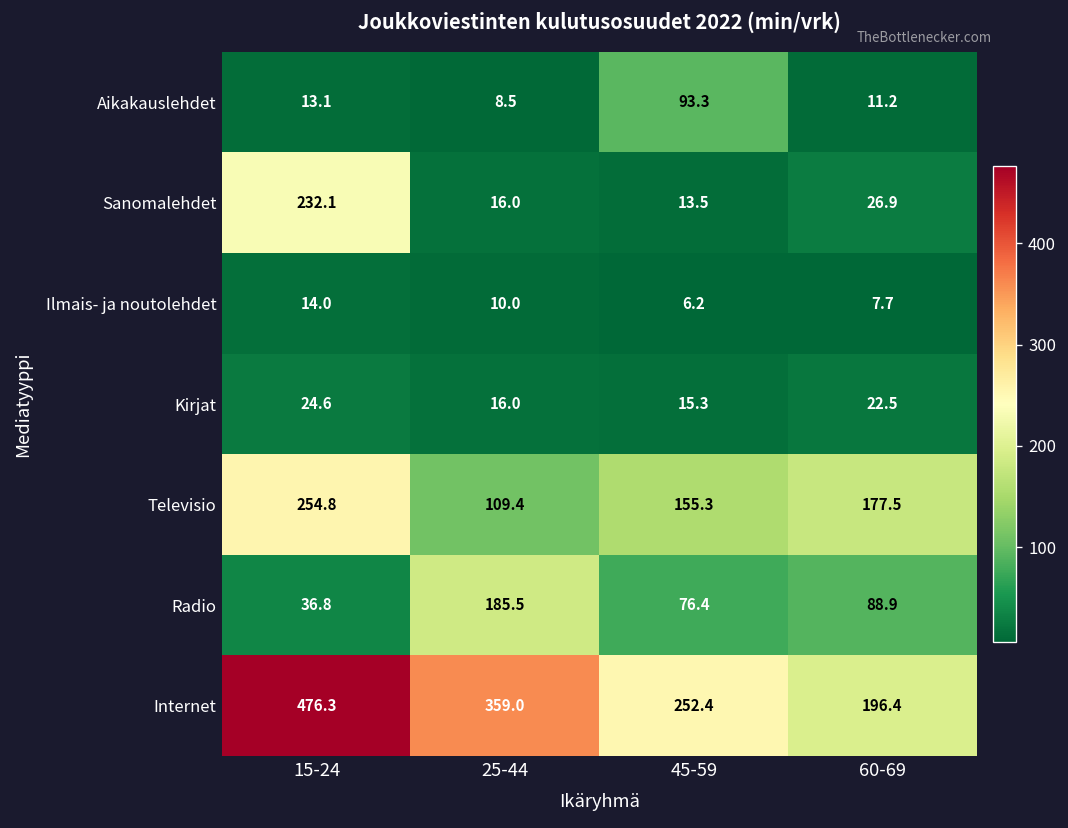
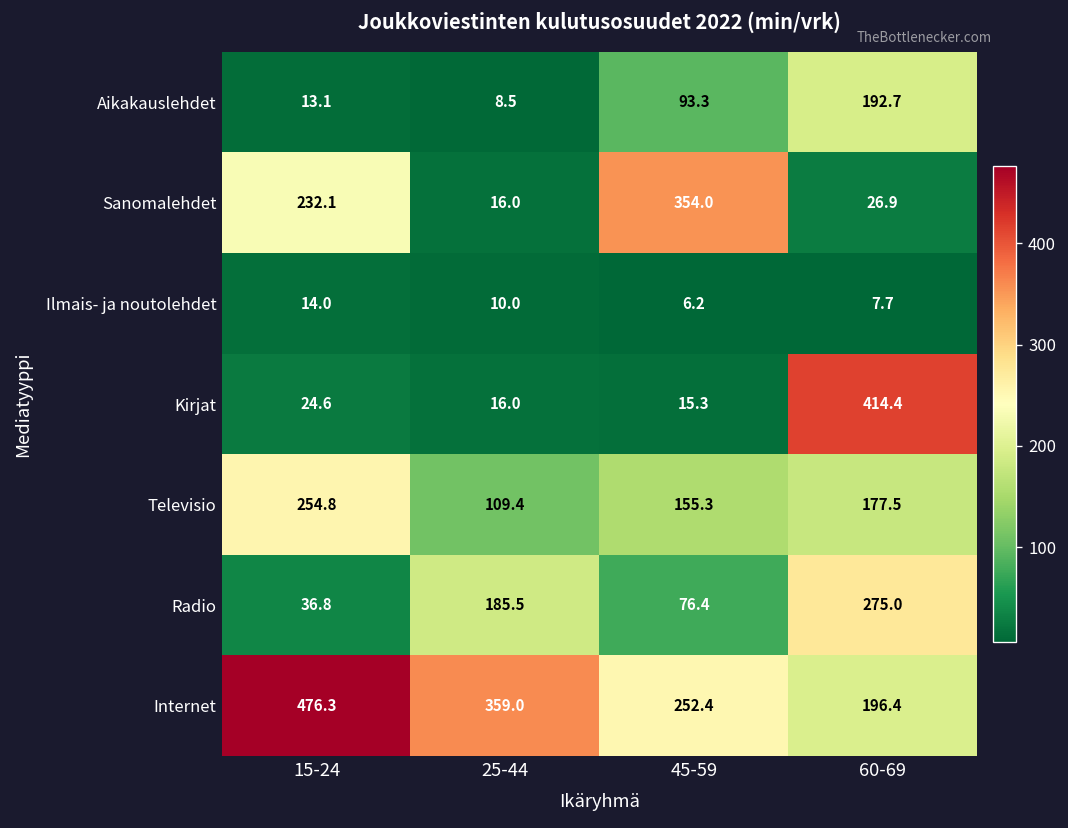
  {
    "Aikakauslehdet": {
      "15-24": 13.1,
      "25-44": 8.5,
      "45-59": 93.3,
-     "60-69": 11.2
+     "60-69": 192.7
    },
    "Sanomalehdet": {
      "15-24": 232.1,
      "25-44": 16.0,
-     "45-59": 13.5,
+     "45-59": 354.0,
      "60-69": 26.9
    },
    "Ilmais- ja noutolehdet": {
      "15-24": 14.0,
      "25-44": 10.0,
      "45-59": 6.2,
      "60-69": 7.7
    },
    "Kirjat": {
      "15-24": 24.6,
      "25-44": 16.0,
      "45-59": 15.3,
-     "60-69": 22.5
+     "60-69": 414.4
    },
    "Televisio": {
      "15-24": 254.8,
      "25-44": 109.4,
      "45-59": 155.3,
      "60-69": 177.5
    },
    "Radio": {
      "15-24": 36.8,
      "25-44": 185.5,
      "45-59": 76.4,
-     "60-69": 88.9
+     "60-69": 275.0
    },
    "Internet": {
      "15-24": 476.3,
      "25-44": 359.0,
      "45-59": 252.4,
      "60-69": 196.4
    }
  }
